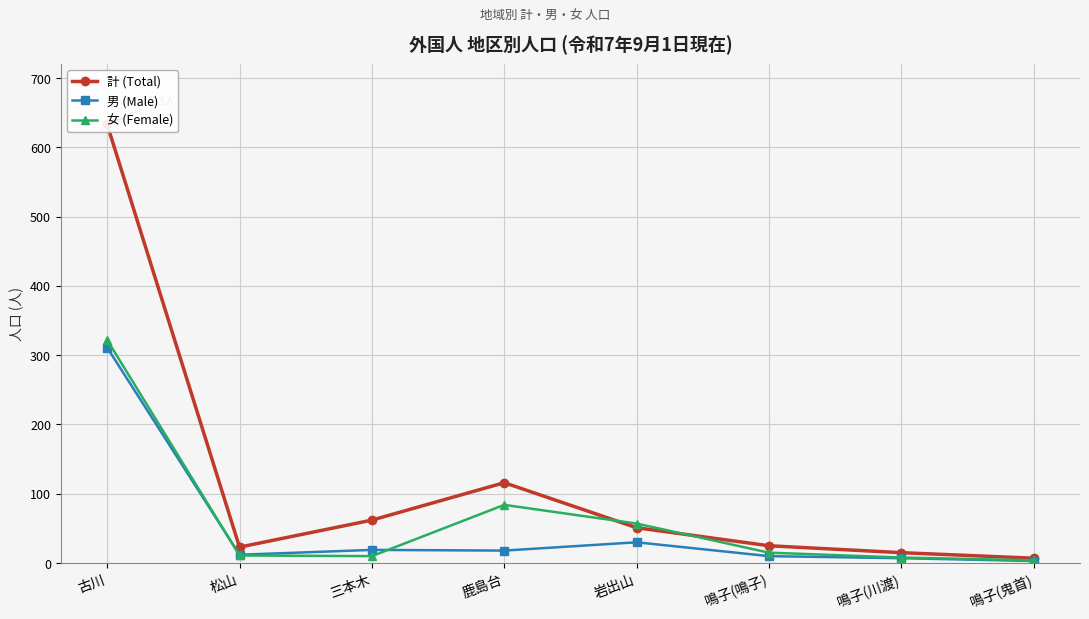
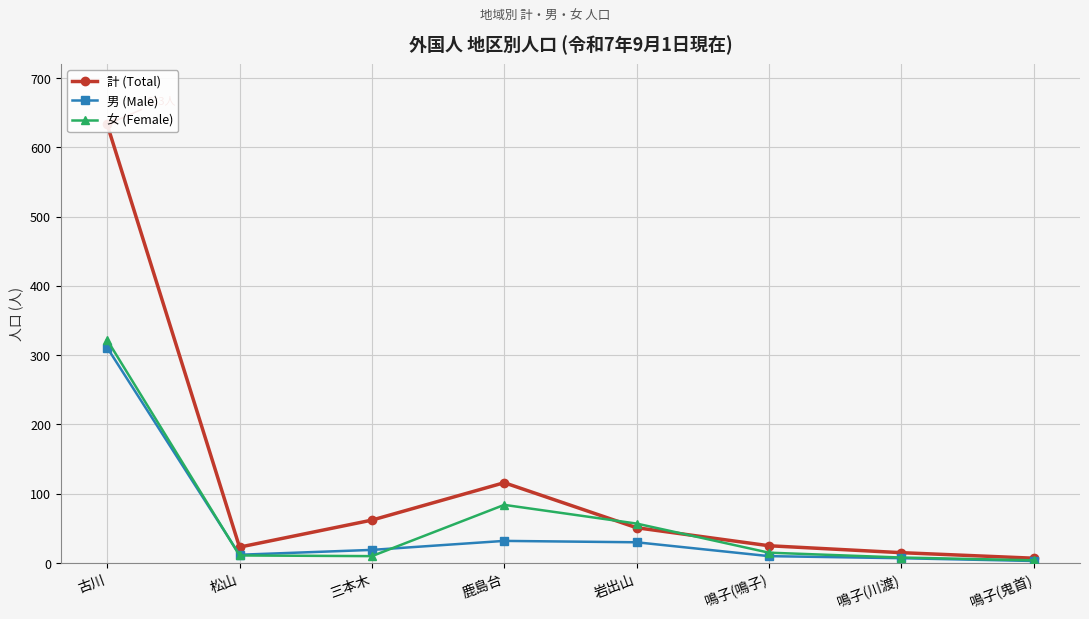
  {
    "計 (Total)": {
      "松山": 20,
      "三本木": 60,
      "鹿島台": 120,
      "岩出山": 50,
      "鳴子(鳴子)": 30,
      "鳴子(川渡)": 20
    },
    "男 (Male)": {
      "古川": 310,
      "三本木": 20,
-     "鹿島台": 20,
+     "鹿島台": 30,
      "岩出山": 30,
      "鳴子(鳴子)": 10
    },
    "女 (Female)": {
      "古川": 320,
      "三本木": 10,
      "鹿島台": 80,
      "岩出山": 60,
      "鳴子(鳴子)": 20
    }
  }
